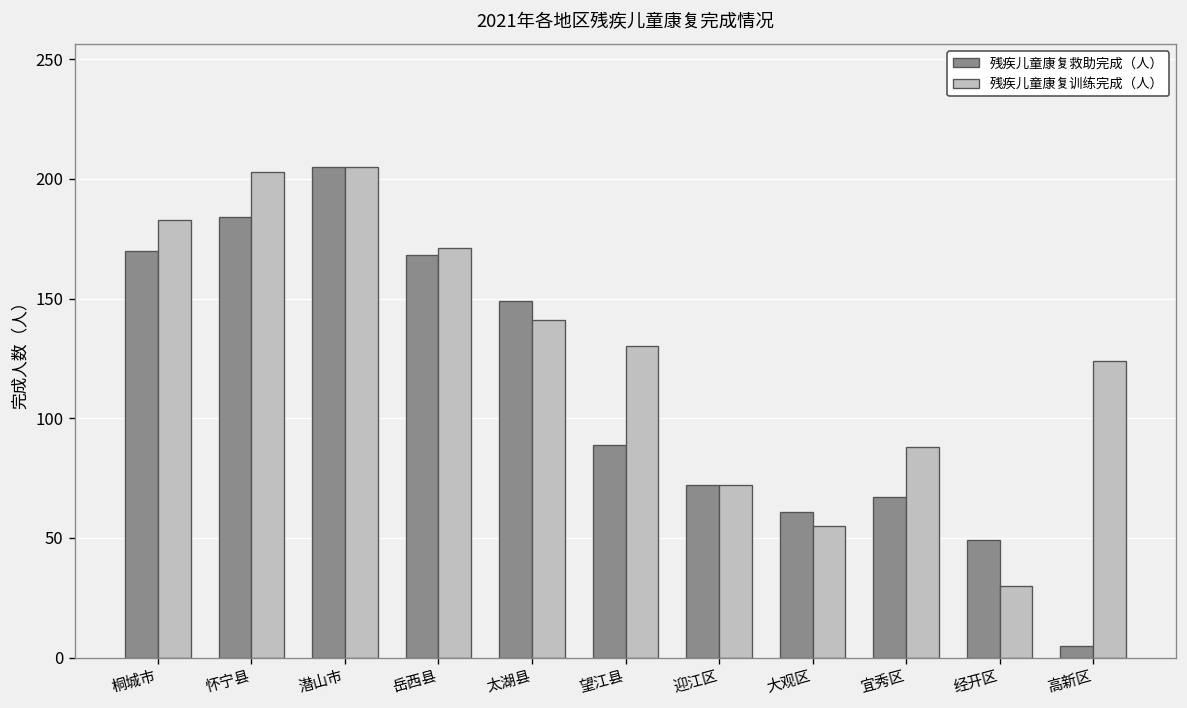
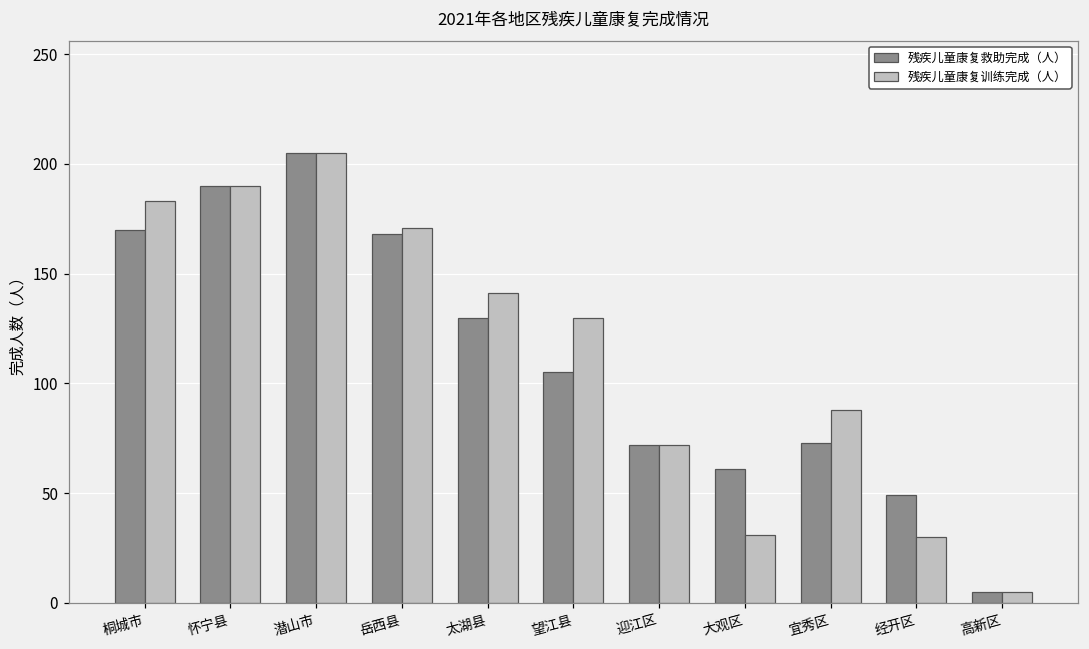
  {
    "残疾儿童康复救助完成（人）": {
      "桐城市": 170,
-     "怀宁县": 184,
+     "怀宁县": 190,
      "潜山市": 205,
      "岳西县": 168,
-     "太湖县": 149,
-     "望江县": 89,
+     "太湖县": 130,
+     "望江县": 105,
      "迎江区": 72,
      "大观区": 61,
-     "宜秀区": 67,
+     "宜秀区": 73,
      "经开区": 49,
      "高新区": 5
    },
    "残疾儿童康复训练完成（人）": {
      "桐城市": 183,
-     "怀宁县": 203,
+     "怀宁县": 190,
      "潜山市": 205,
      "岳西县": 171,
      "太湖县": 141,
      "望江县": 130,
      "迎江区": 72,
-     "大观区": 55,
+     "大观区": 31,
      "宜秀区": 88,
      "经开区": 30,
-     "高新区": 124
+     "高新区": 5
    }
  }
